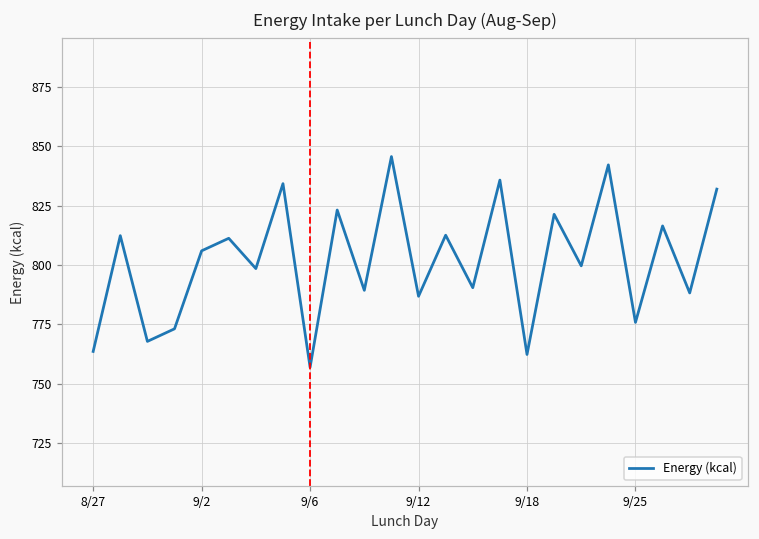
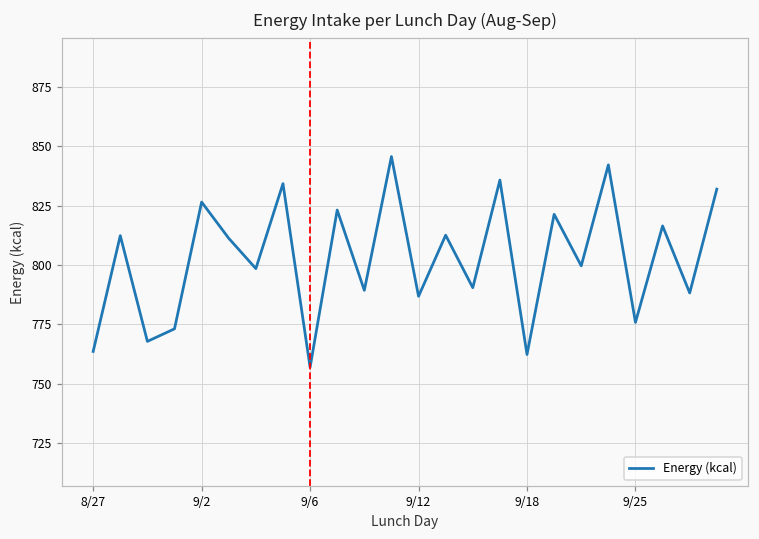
  {
    "8/27": 764,
-   "9/2": 806,
+   "9/2": 826,
    "9/6": 757,
    "9/12": 787,
    "9/18": 762,
    "9/25": 776
  }
